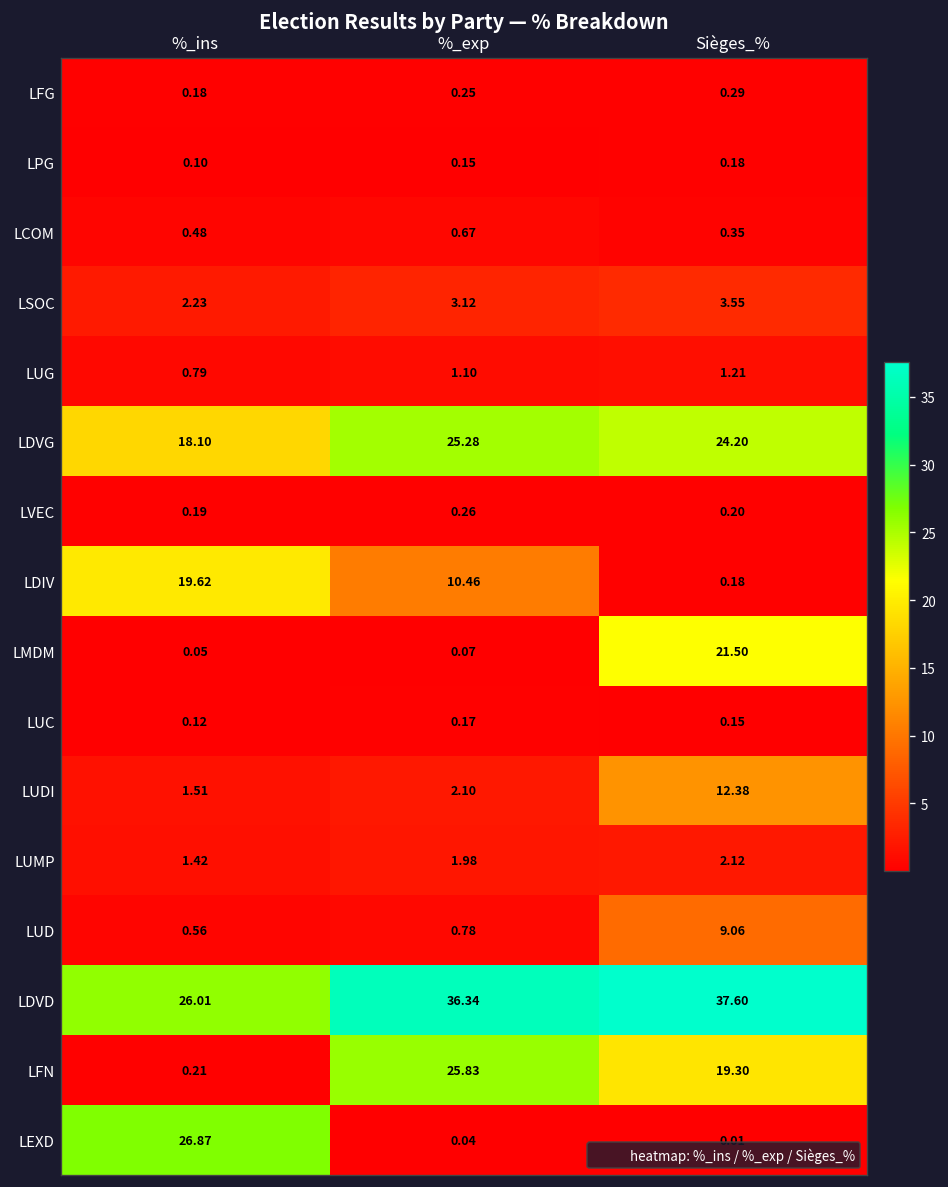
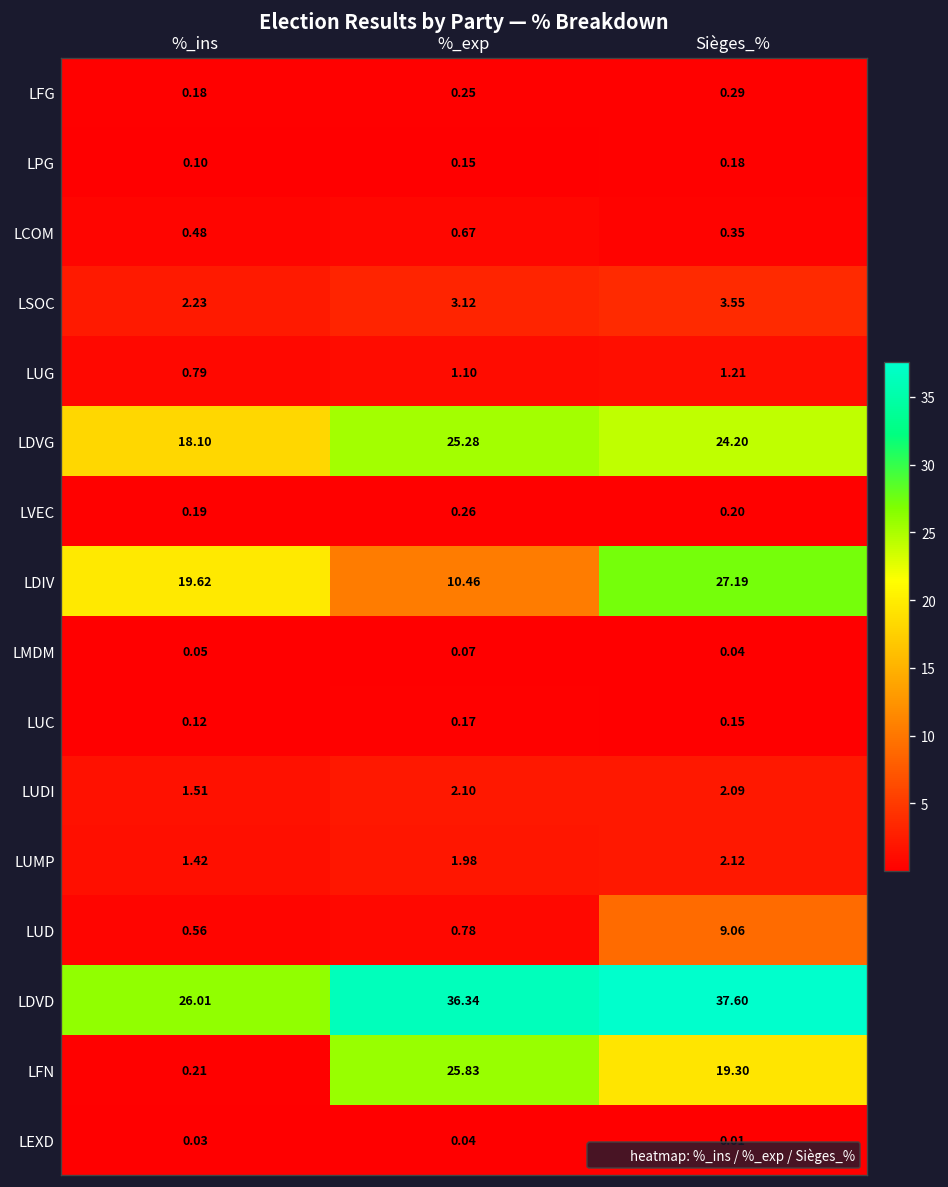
  {
    "LFG": {
      "%_ins": 0.18,
      "%_exp": 0.25,
      "Sièges_%": 0.29
    },
    "LPG": {
      "%_ins": 0.10,
      "%_exp": 0.15,
      "Sièges_%": 0.18
    },
    "LCOM": {
      "%_ins": 0.48,
      "%_exp": 0.67,
      "Sièges_%": 0.35
    },
    "LSOC": {
      "%_ins": 2.23,
      "%_exp": 3.12,
      "Sièges_%": 3.55
    },
    "LUG": {
      "%_ins": 0.79,
      "%_exp": 1.10,
      "Sièges_%": 1.21
    },
    "LDVG": {
      "%_ins": 18.10,
      "%_exp": 25.28,
      "Sièges_%": 24.20
    },
    "LVEC": {
      "%_ins": 0.19,
      "%_exp": 0.26,
      "Sièges_%": 0.20
    },
    "LDIV": {
      "%_ins": 19.62,
      "%_exp": 10.46,
-     "Sièges_%": 0.18
+     "Sièges_%": 27.19
    },
    "LMDM": {
      "%_ins": 0.05,
      "%_exp": 0.07,
-     "Sièges_%": 21.50
+     "Sièges_%": 0.04
    },
    "LUC": {
      "%_ins": 0.12,
      "%_exp": 0.17,
      "Sièges_%": 0.15
    },
    "LUDI": {
      "%_ins": 1.51,
      "%_exp": 2.10,
-     "Sièges_%": 12.38
+     "Sièges_%": 2.09
    },
    "LUMP": {
      "%_ins": 1.42,
      "%_exp": 1.98,
      "Sièges_%": 2.12
    },
    "LUD": {
      "%_ins": 0.56,
      "%_exp": 0.78,
      "Sièges_%": 9.06
    },
    "LDVD": {
      "%_ins": 26.01,
      "%_exp": 36.34,
      "Sièges_%": 37.60
    },
    "LFN": {
      "%_ins": 0.21,
      "%_exp": 25.83,
      "Sièges_%": 19.30
    },
    "LEXD": {
-     "%_ins": 26.87,
+     "%_ins": 0.03,
      "%_exp": 0.04
    }
  }
